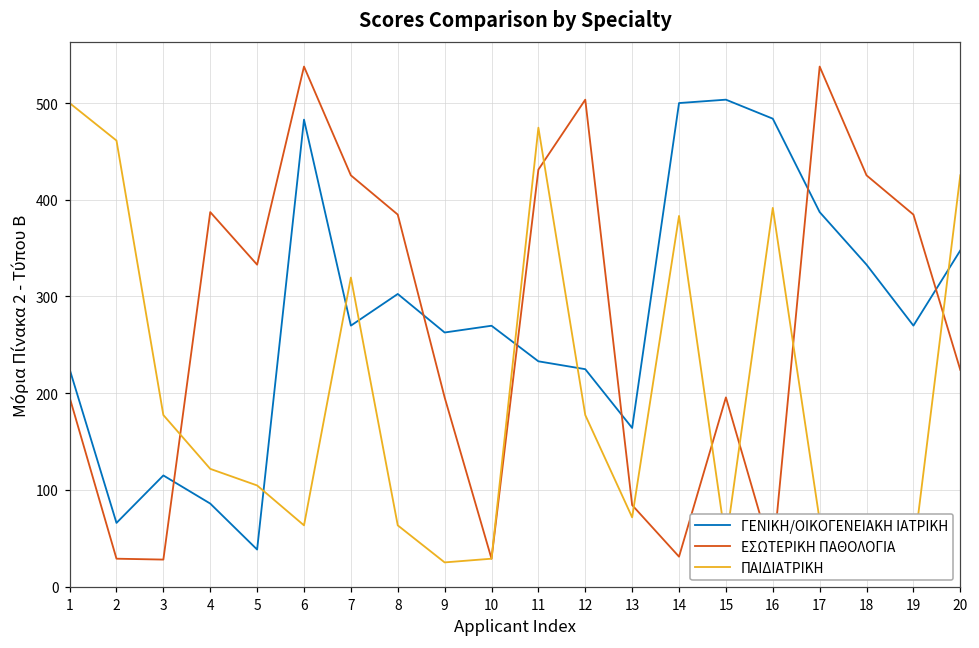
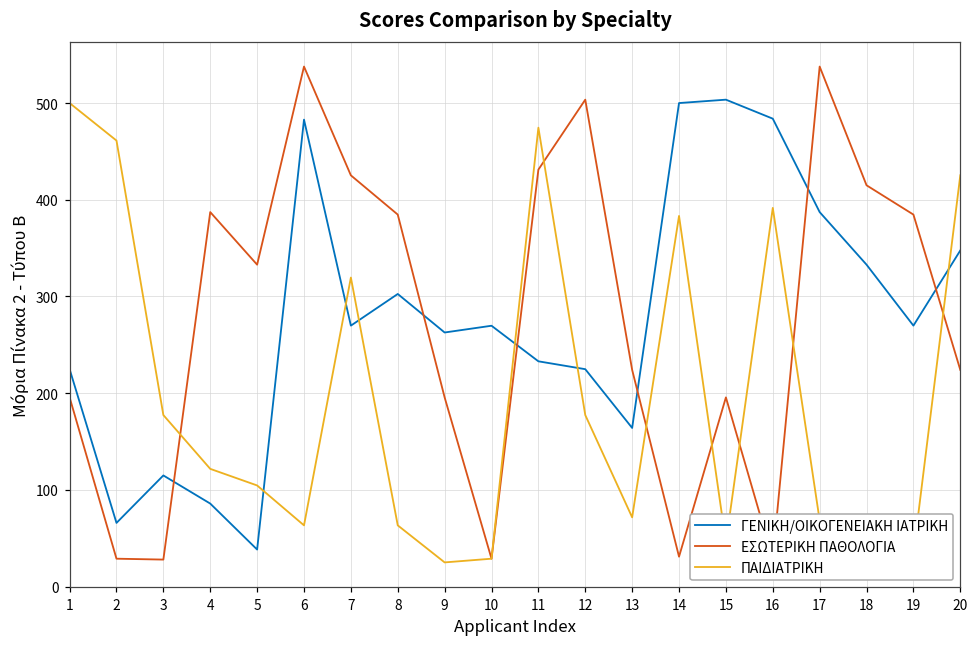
  {
    "ΓΕΝΙΚΗ/ΟΙΚΟΓΕΝΕΙΑΚΗ ΙΑΤΡΙΚΗ": {
      "1": 220,
      "2": 70,
      "3": 110,
      "4": 90,
      "5": 40,
      "6": 480,
      "7": 270,
      "8": 300,
      "9": 260,
      "10": 270,
      "11": 230,
      "12": 220,
      "13": 160,
      "14": 500,
      "15": 500,
      "16": 480,
      "17": 390,
      "18": 330,
      "19": 270,
      "20": 350
    },
    "ΕΣΩΤΕΡΙΚΗ ΠΑΘΟΛΟΓΙΑ": {
      "1": 200,
      "2": 30,
      "3": 30,
      "4": 390,
      "5": 330,
      "6": 540,
      "7": 430,
      "8": 380,
      "9": 200,
      "11": 430,
      "12": 500,
-     "13": 80,
+     "13": 220,
      "14": 30,
      "15": 200,
      "17": 540,
-     "18": 430,
+     "18": 410,
      "19": 380,
      "20": 220
    },
    "ΠΑΙΔΙΑΤΡΙΚΗ": {
      "1": 500,
      "2": 460,
      "3": 180,
      "4": 120,
      "5": 100,
      "6": 60,
      "7": 320,
      "8": 60,
      "9": 30,
      "11": 470,
      "12": 180,
      "13": 70,
      "14": 380,
      "16": 390,
      "20": 430
    }
  }
